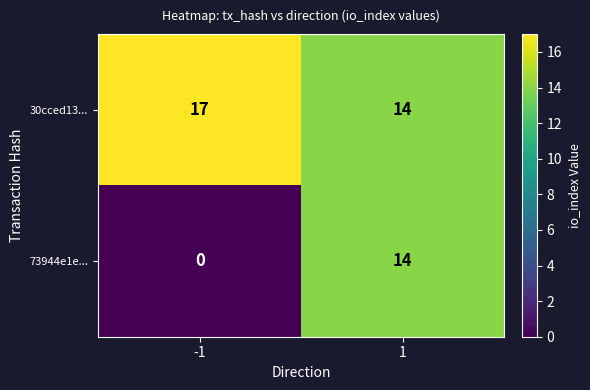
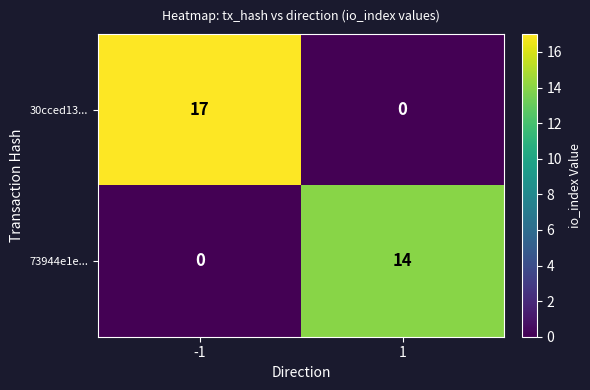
  {
    "30cced13...": {
      "-1": 17,
-     "1": 14
+     "1": 0
    },
    "73944e1e...": {
      "-1": 0,
      "1": 14
    }
  }
